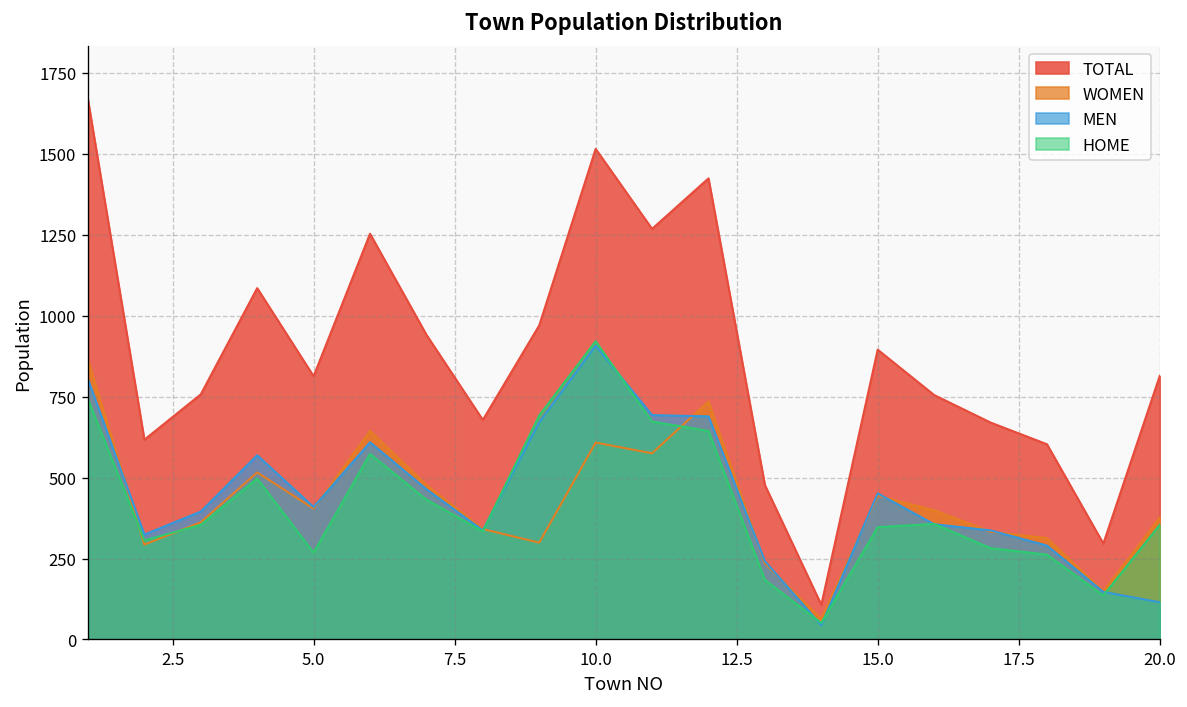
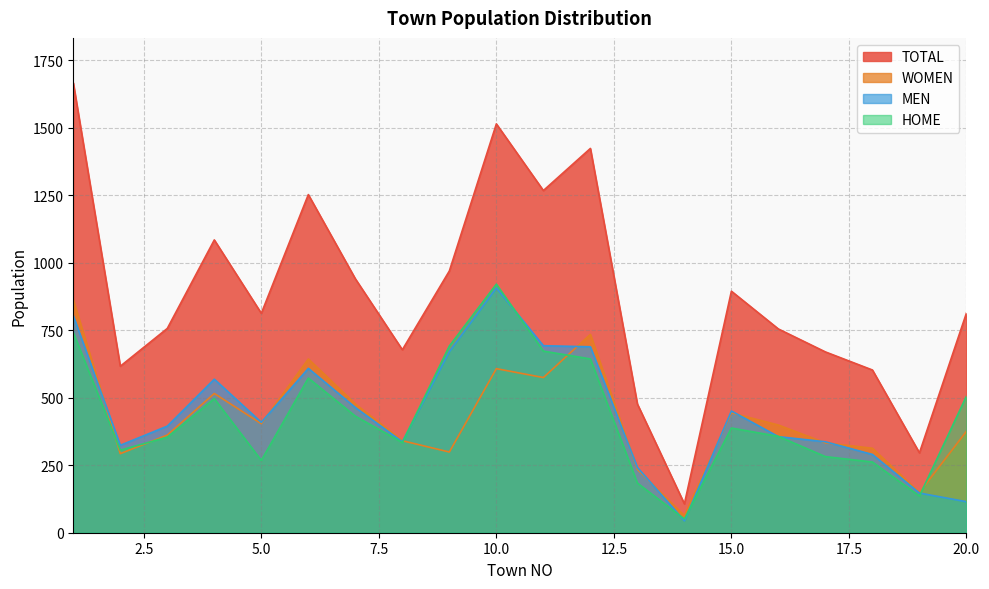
  {
    "MEN": {
      "10.0": 910,
      "20.0": 120
    },
    "HOME": {
      "5.0": 270,
      "10.0": 920,
-     "15.0": 350,
-     "20.0": 350
+     "15.0": 390,
+     "20.0": 510
    }
  }
